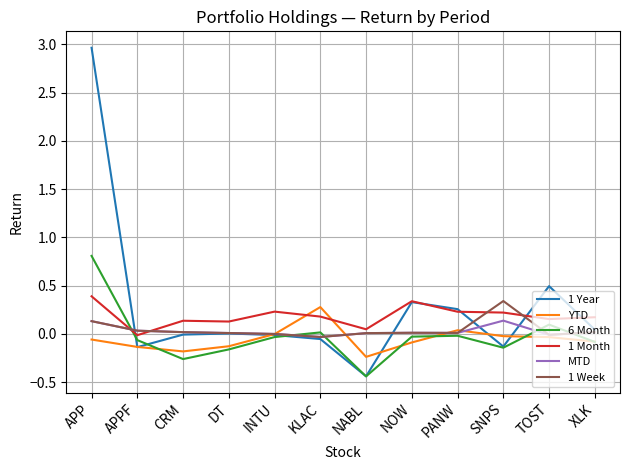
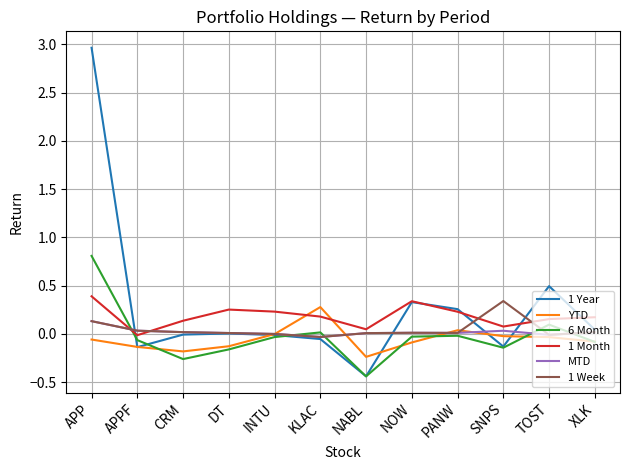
  {
    "1 Year": {
      "APP": 3.0,
      "PANW": 0.3,
      "TOST": 0.5
    },
    "YTD": {
      "APP": -0.1,
      "CRM": -0.2,
      "DT": -0.1,
      "KLAC": 0.3,
      "NABL": -0.2,
      "NOW": -0.1,
      "PANW": 0.0,
      "SNPS": 0.0
    },
    "6 Month": {
      "APP": 0.8,
      "APPF": -0.1,
      "CRM": -0.3,
      "DT": -0.2,
      "KLAC": 0.0,
      "NOW": 0.0,
      "PANW": 0.0
    },
    "1 Month": {
      "APP": 0.4,
      "APPF": 0.0,
      "CRM": 0.1,
-     "DT": 0.1,
+     "DT": 0.3,
      "INTU": 0.2,
      "KLAC": 0.2,
      "NABL": 0.0,
      "PANW": 0.2,
-     "SNPS": 0.2
+     "SNPS": 0.1
    },
    "MTD": {
-     "SNPS": 0.1
+     "SNPS": 0.0
    },
    "1 Week": {
      "SNPS": 0.3
    }
  }
